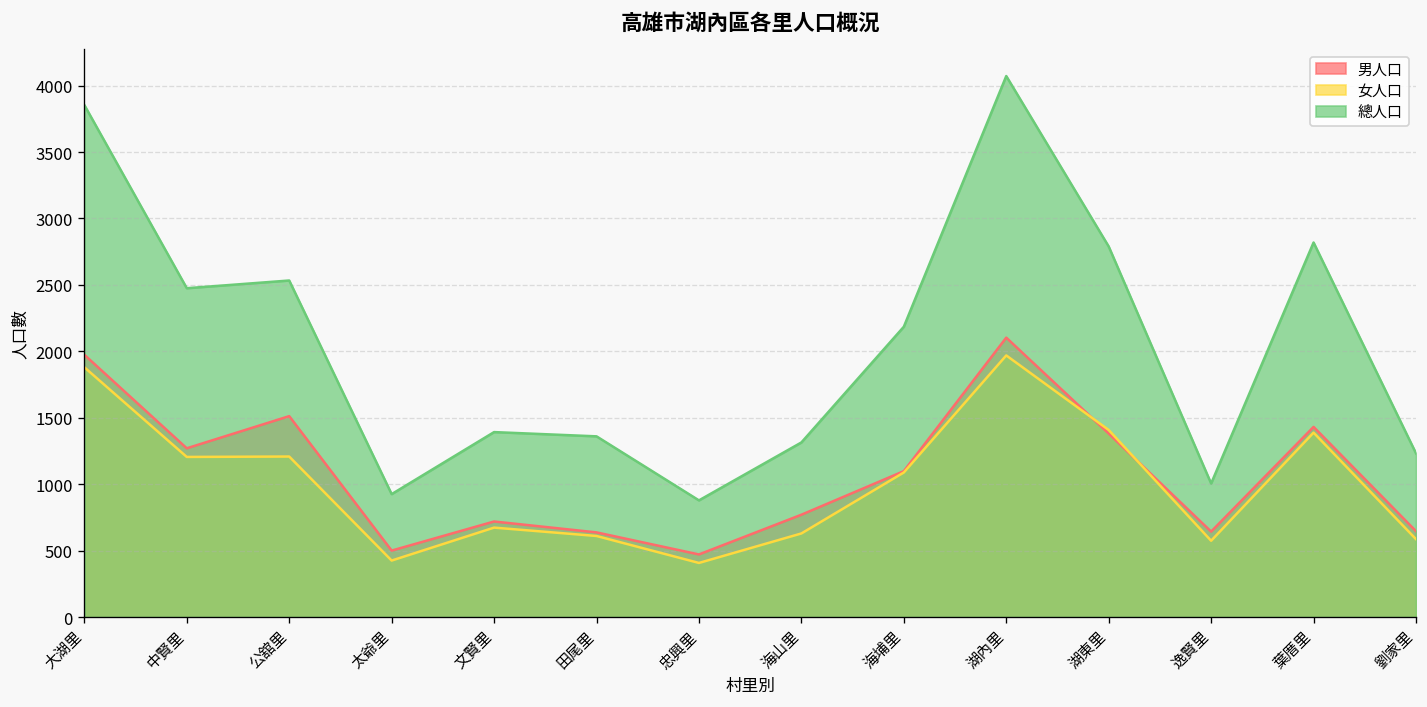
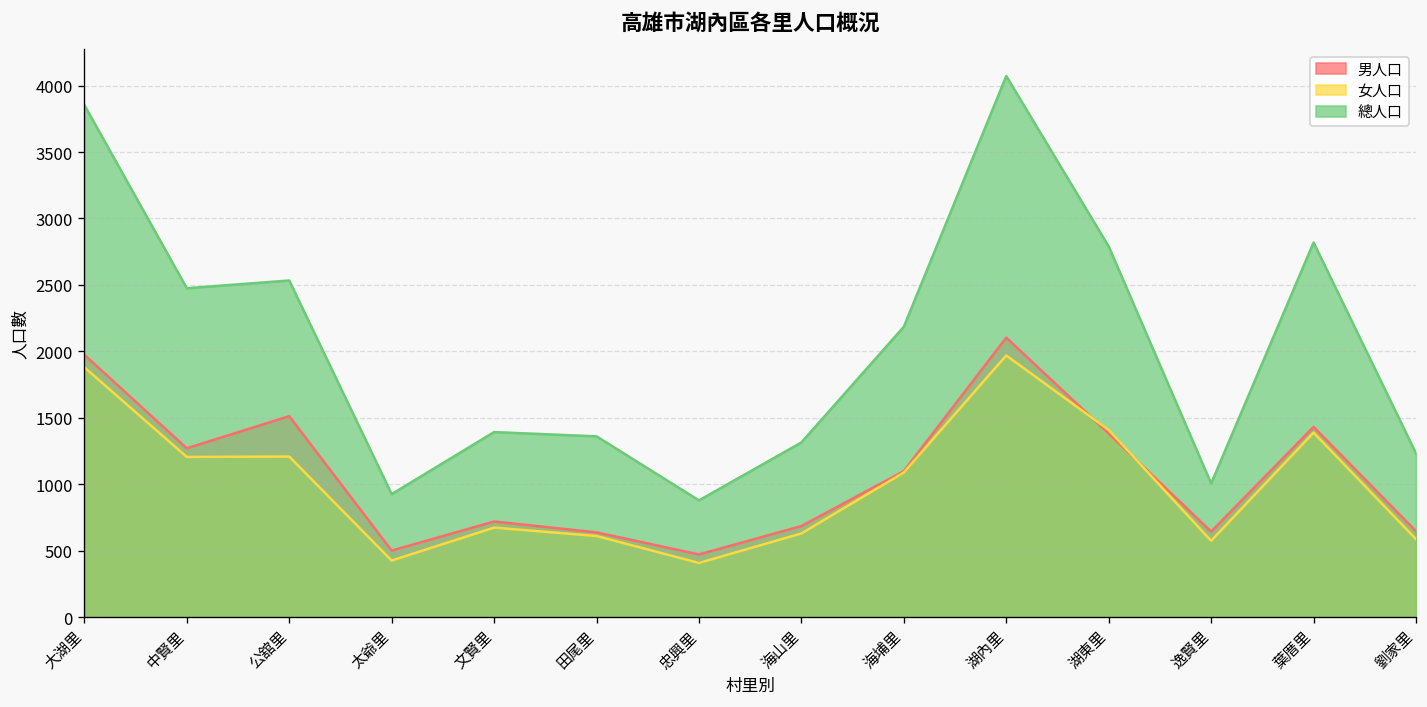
  {
    "男人口": {
      "大湖里": 1970,
      "中賢里": 1270,
      "公舘里": 1510,
      "太爺里": 500,
      "文賢里": 720,
      "田尾里": 640,
      "忠興里": 470,
-     "海山里": 770,
+     "海山里": 690,
      "湖內里": 2100,
      "湖東里": 1380,
      "逸賢里": 640,
      "葉厝里": 1430,
      "劉家里": 650
    },
    "女人口": {
      "大湖里": 1880,
      "中賢里": 1210,
      "公舘里": 1210,
      "太爺里": 430,
      "文賢里": 670,
      "田尾里": 610,
      "忠興里": 410,
      "海山里": 630,
      "湖內里": 1970,
      "湖東里": 1410,
      "逸賢里": 570,
      "葉厝里": 1390,
      "劉家里": 590
    },
    "總人口": {
      "大湖里": 3850,
      "中賢里": 2480,
      "公舘里": 2530,
      "太爺里": 930,
      "文賢里": 1390,
      "田尾里": 1360,
      "忠興里": 880,
      "海山里": 1310,
      "海埔里": 2190,
      "湖內里": 4070,
      "湖東里": 2790,
      "逸賢里": 1010,
      "葉厝里": 2820,
      "劉家里": 1230
    }
  }
